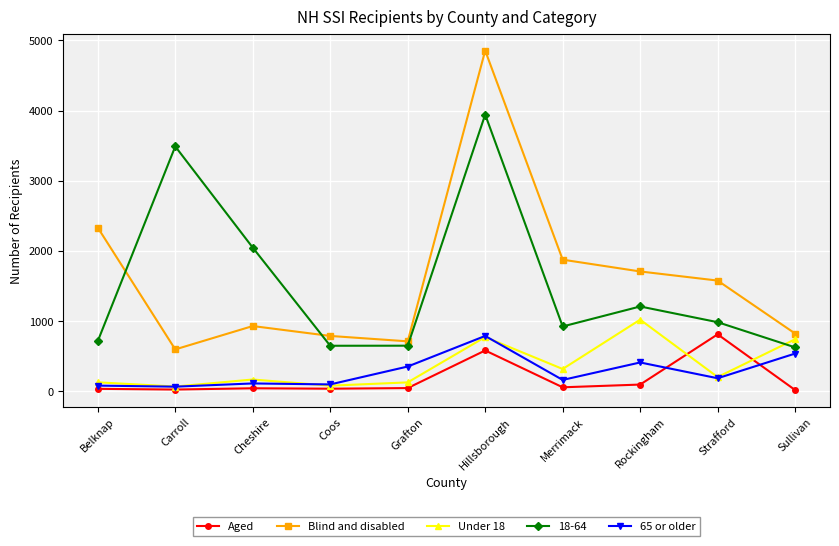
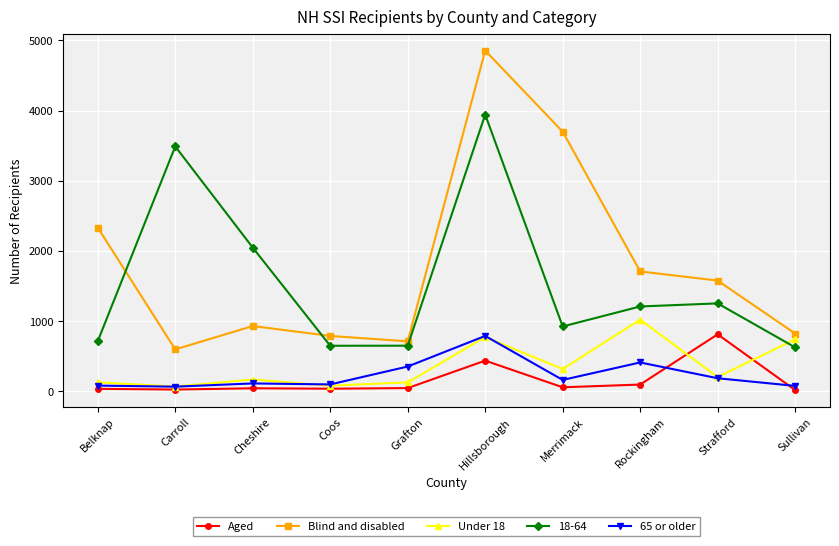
  {
    "Aged": {
      "Belknap": 0,
      "Carroll": 0,
      "Cheshire": 0,
      "Coos": 0,
      "Grafton": 0,
-     "Hillsborough": 600,
+     "Hillsborough": 400,
      "Merrimack": 100,
      "Rockingham": 100,
      "Strafford": 800,
      "Sullivan": 0
    },
    "Blind and disabled": {
      "Belknap": 2300,
      "Carroll": 600,
      "Cheshire": 900,
      "Coos": 800,
      "Grafton": 700,
      "Hillsborough": 4900,
-     "Merrimack": 1900,
+     "Merrimack": 3700,
      "Rockingham": 1700,
      "Strafford": 1600,
      "Sullivan": 800
    },
    "Under 18": {
      "Belknap": 100,
      "Cheshire": 200,
      "Grafton": 100,
      "Merrimack": 300,
      "Rockingham": 1000,
      "Sullivan": 700
    },
    "18-64": {
      "Belknap": 700,
      "Carroll": 3500,
      "Cheshire": 2000,
      "Coos": 600,
      "Grafton": 600,
      "Hillsborough": 3900,
      "Merrimack": 900,
      "Rockingham": 1200,
-     "Strafford": 1000,
+     "Strafford": 1300,
      "Sullivan": 600
    },
    "65 or older": {
      "Belknap": 100,
      "Cheshire": 100,
      "Grafton": 400,
      "Merrimack": 200,
      "Rockingham": 400,
-     "Sullivan": 500
+     "Sullivan": 100
    }
  }
